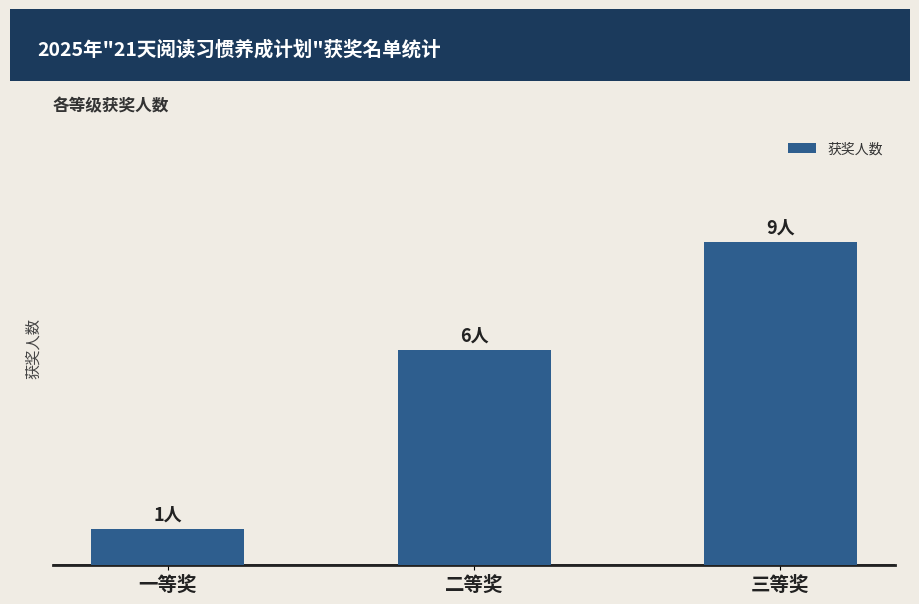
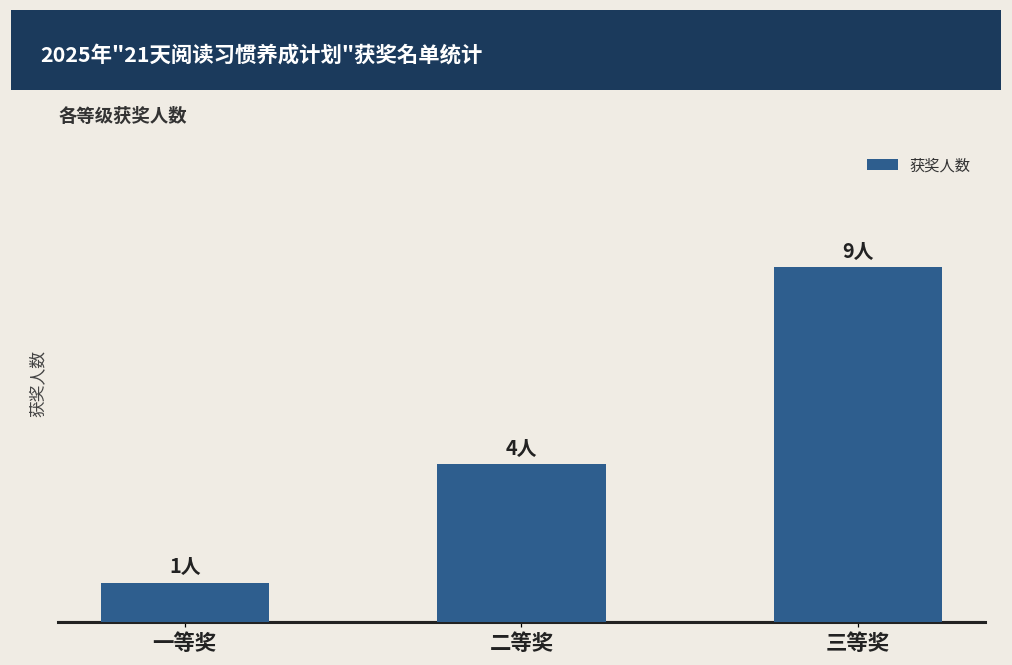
  {
    "一等奖": "1人",
-   "二等奖": "6人",
+   "二等奖": "4人",
    "三等奖": "9人"
  }
